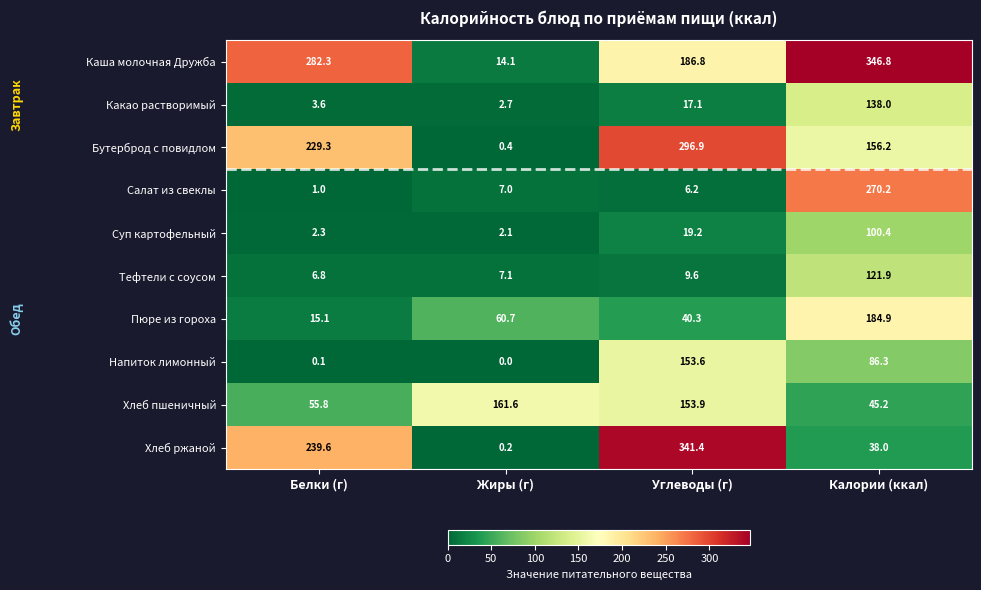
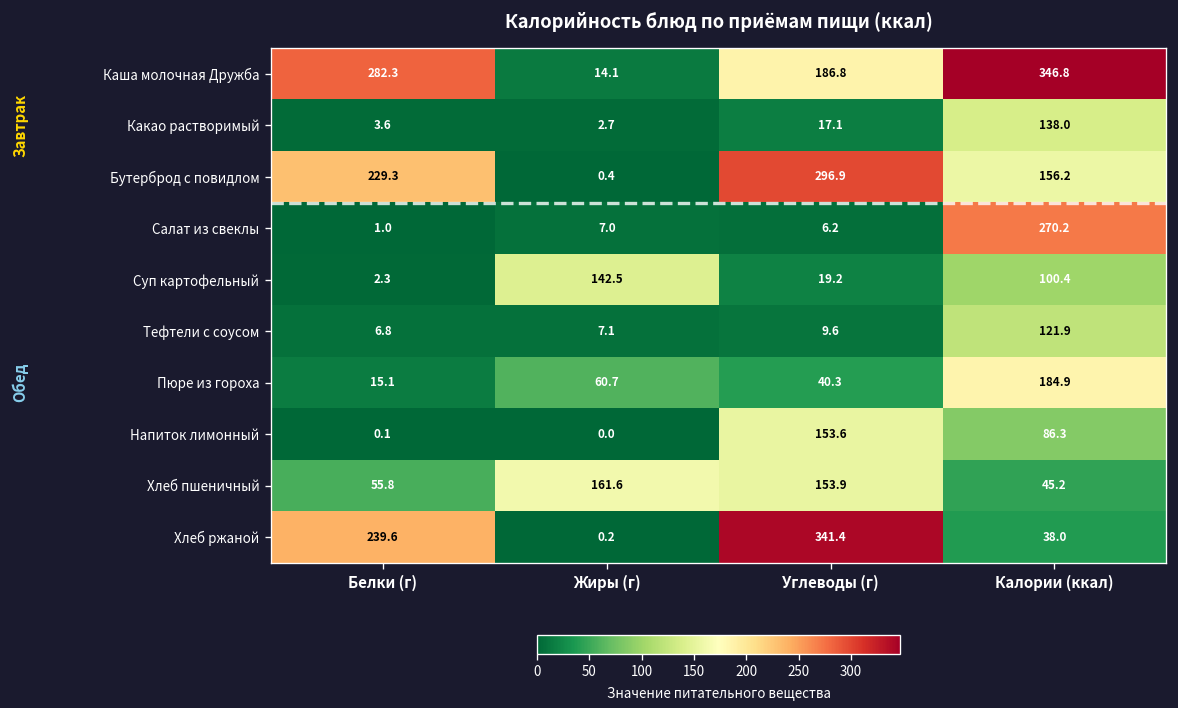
  {
    "Каша молочная Дружба": {
      "Белки (г)": 282.3,
      "Жиры (г)": 14.1,
      "Углеводы (г)": 186.8,
      "Калории (ккал)": 346.8
    },
    "Какао растворимый": {
      "Белки (г)": 3.6,
      "Жиры (г)": 2.7,
      "Углеводы (г)": 17.1,
      "Калории (ккал)": 138.0
    },
    "Бутерброд с повидлом": {
      "Белки (г)": 229.3,
      "Жиры (г)": 0.4,
      "Углеводы (г)": 296.9,
      "Калории (ккал)": 156.2
    },
    "Салат из свеклы": {
      "Белки (г)": 1.0,
      "Жиры (г)": 7.0,
      "Углеводы (г)": 6.2,
      "Калории (ккал)": 270.2
    },
    "Суп картофельный": {
      "Белки (г)": 2.3,
-     "Жиры (г)": 2.1,
+     "Жиры (г)": 142.5,
      "Углеводы (г)": 19.2,
      "Калории (ккал)": 100.4
    },
    "Тефтели с соусом": {
      "Белки (г)": 6.8,
      "Жиры (г)": 7.1,
      "Углеводы (г)": 9.6,
      "Калории (ккал)": 121.9
    },
    "Пюре из гороха": {
      "Белки (г)": 15.1,
      "Жиры (г)": 60.7,
      "Углеводы (г)": 40.3,
      "Калории (ккал)": 184.9
    },
    "Напиток лимонный": {
      "Белки (г)": 0.1,
      "Жиры (г)": 0.0,
      "Углеводы (г)": 153.6,
      "Калории (ккал)": 86.3
    },
    "Хлеб пшеничный": {
      "Белки (г)": 55.8,
      "Жиры (г)": 161.6,
      "Углеводы (г)": 153.9,
      "Калории (ккал)": 45.2
    },
    "Хлеб ржаной": {
      "Белки (г)": 239.6,
      "Жиры (г)": 0.2,
      "Углеводы (г)": 341.4,
      "Калории (ккал)": 38.0
    }
  }
